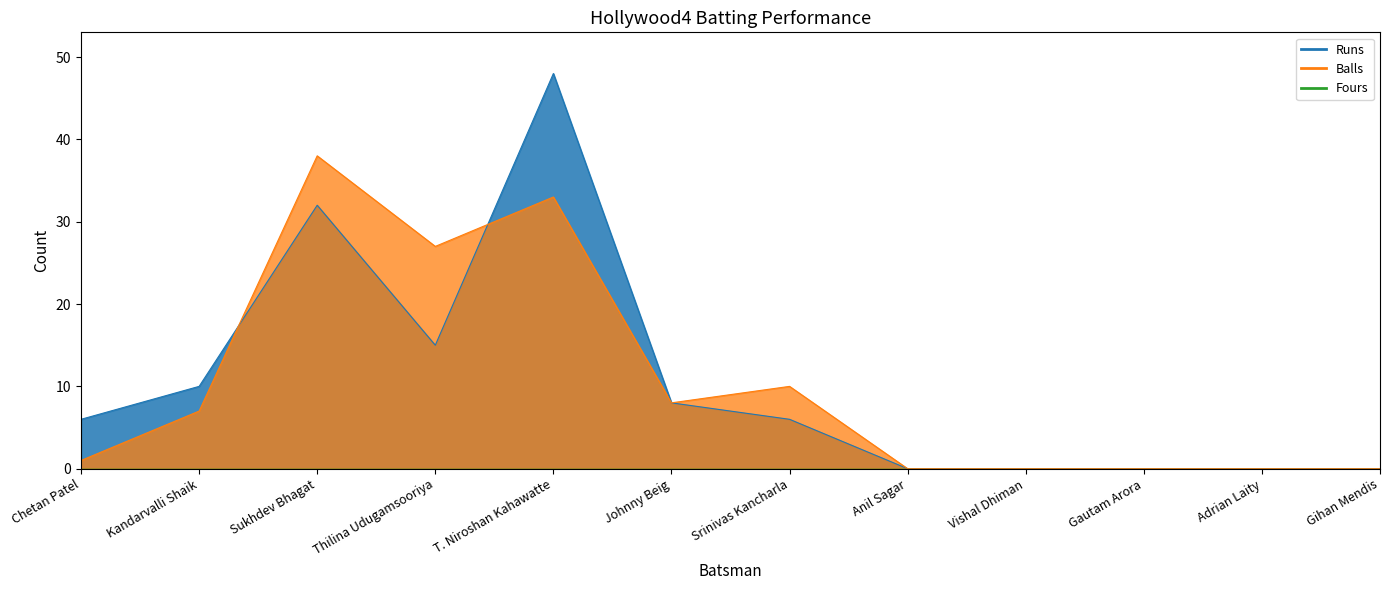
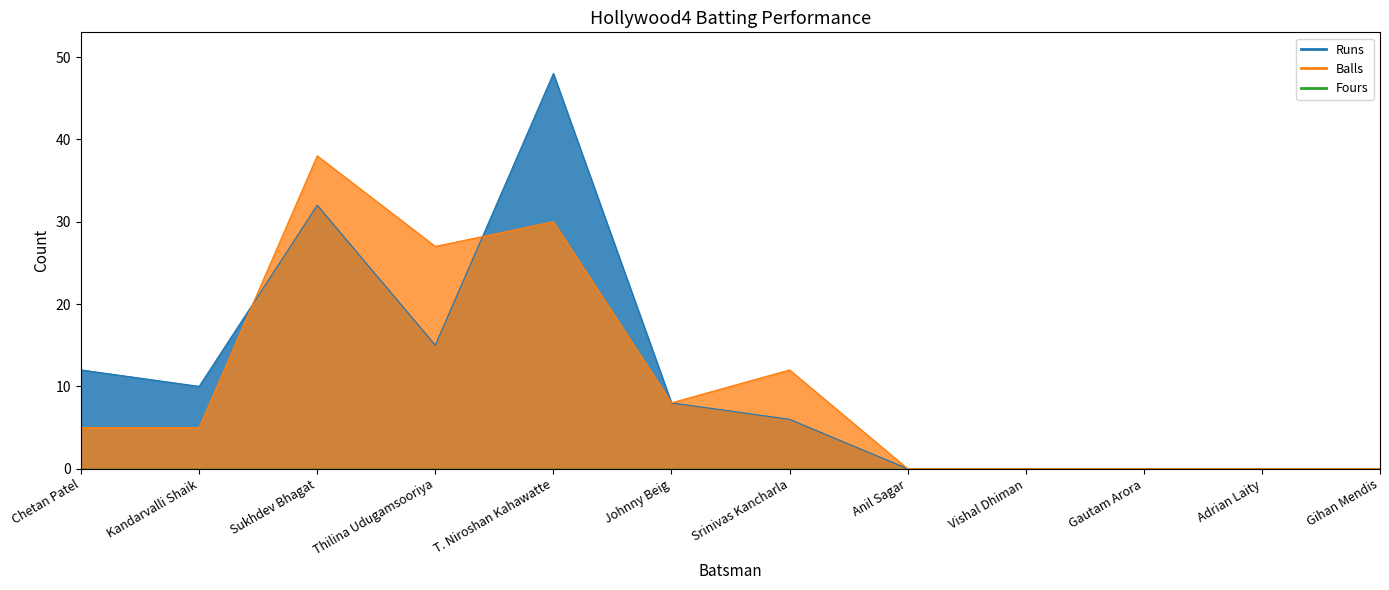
  {
    "Runs": {
-     "Chetan Patel": 6,
+     "Chetan Patel": 12,
      "Kandarvalli Shaik": 10,
      "Sukhdev Bhagat": 32,
      "Thilina Udugamsooriya": 15,
      "T. Niroshan Kahawatte": 48,
      "Srinivas Kancharla": 6
    },
    "Balls": {
-     "Chetan Patel": 1,
-     "Kandarvalli Shaik": 7,
+     "Chetan Patel": 5,
+     "Kandarvalli Shaik": 5,
      "Sukhdev Bhagat": 38,
      "Thilina Udugamsooriya": 27,
-     "T. Niroshan Kahawatte": 33,
-     "Srinivas Kancharla": 10
+     "T. Niroshan Kahawatte": 30,
+     "Srinivas Kancharla": 12
    },
    "Fours": {
      "Chetan Patel": 0,
      "Kandarvalli Shaik": 0,
      "Sukhdev Bhagat": 0,
      "Thilina Udugamsooriya": 0,
      "T. Niroshan Kahawatte": 0,
      "Johnny Beig": 0,
      "Srinivas Kancharla": 0
    }
  }
